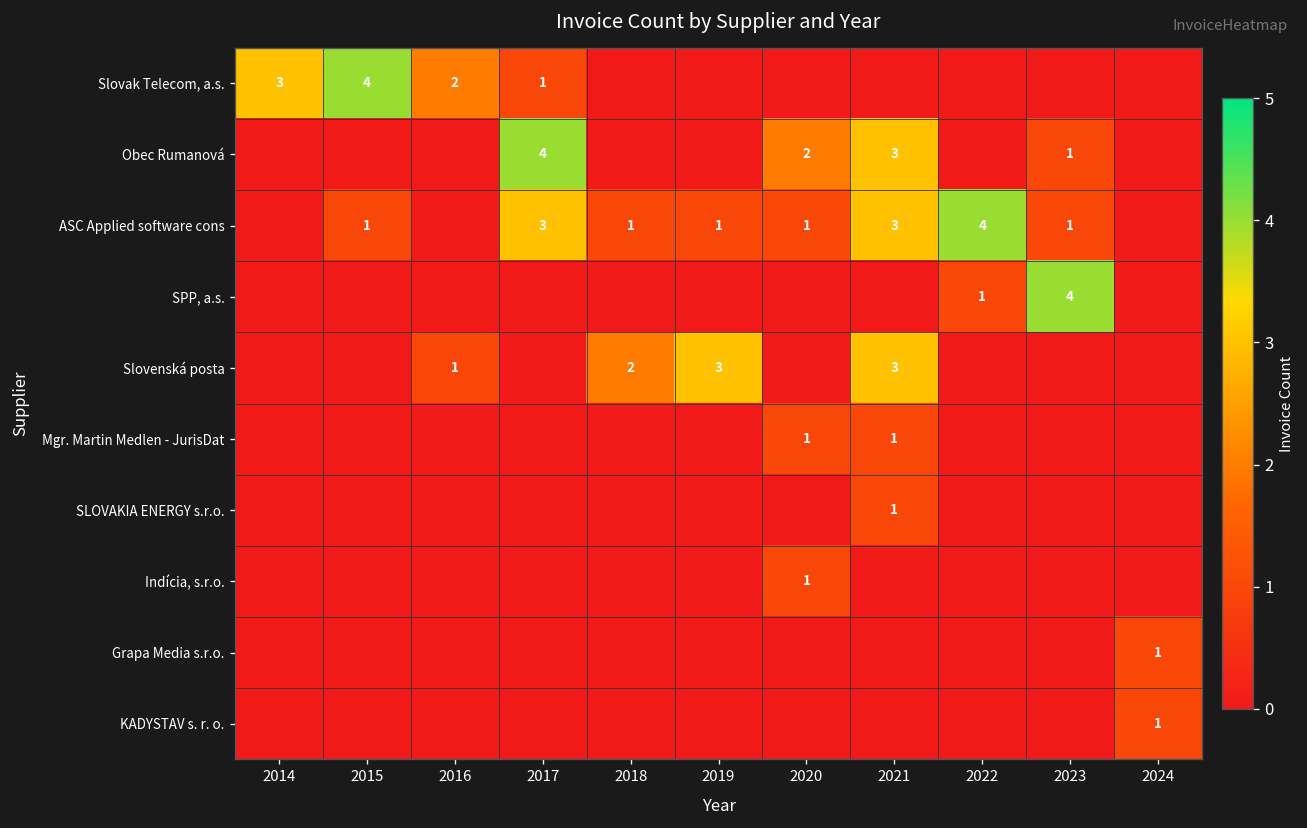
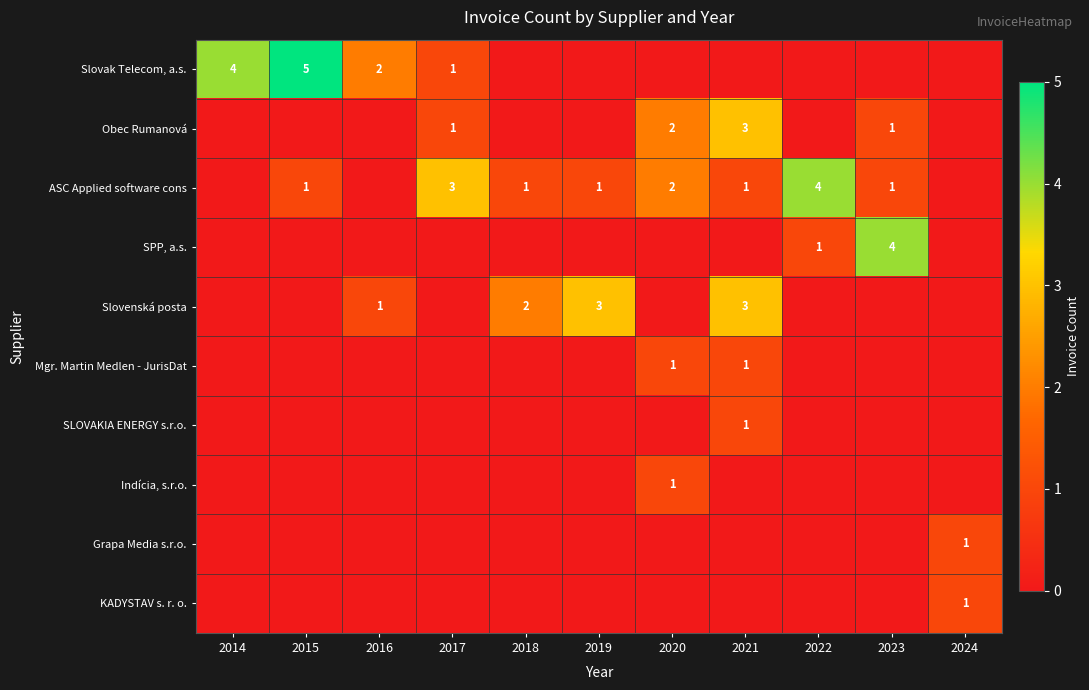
  {
    "Slovak Telecom, a.s.": {
-     "2014": 3,
-     "2015": 4,
+     "2014": 4,
+     "2015": 5,
      "2016": 2,
      "2017": 1
    },
    "Obec Rumanová": {
-     "2017": 4,
+     "2017": 1,
      "2020": 2,
      "2021": 3,
      "2023": 1
    },
    "ASC Applied software cons": {
      "2015": 1,
      "2017": 3,
      "2018": 1,
      "2019": 1,
-     "2020": 1,
-     "2021": 3,
+     "2020": 2,
+     "2021": 1,
      "2022": 4,
      "2023": 1
    },
    "SPP, a.s.": {
      "2022": 1,
      "2023": 4
    },
    "Slovenská posta": {
      "2016": 1,
      "2018": 2,
      "2019": 3,
      "2021": 3
    },
    "Mgr. Martin Medlen - JurisDat": {
      "2020": 1,
      "2021": 1
    },
    "SLOVAKIA ENERGY s.r.o.": {
      "2021": 1
    },
    "Indícia, s.r.o.": {
      "2020": 1
    },
    "Grapa Media s.r.o.": {
      "2024": 1
    },
    "KADYSTAV s. r. o.": {
      "2024": 1
    }
  }
